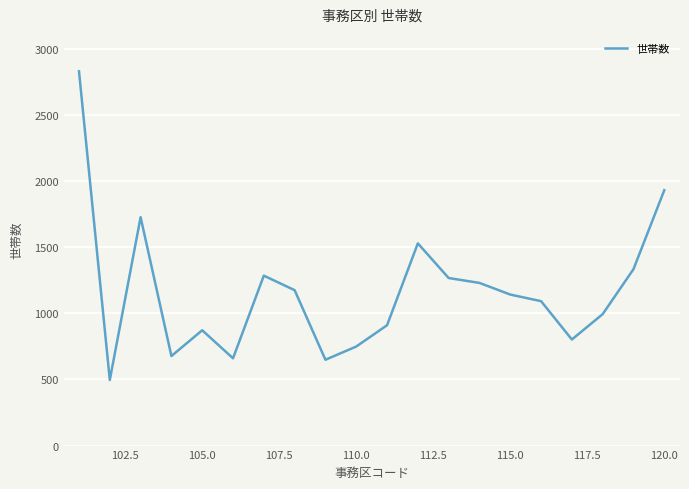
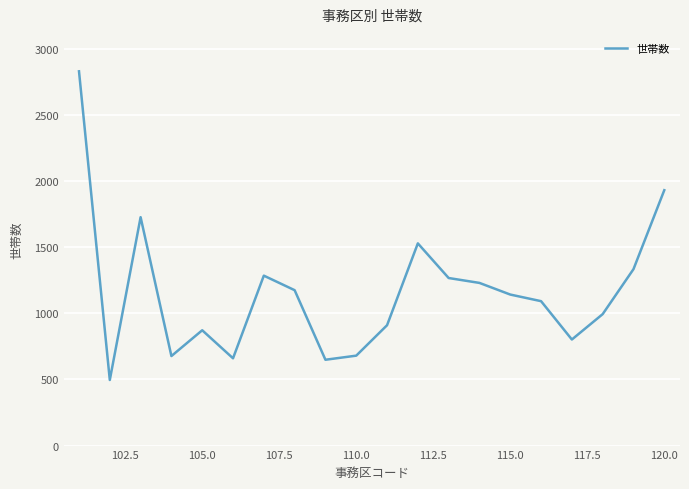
  {
    "105.0": 870,
-   "110.0": 750,
+   "110.0": 680,
    "115.0": 1140,
    "120.0": 1930
  }
